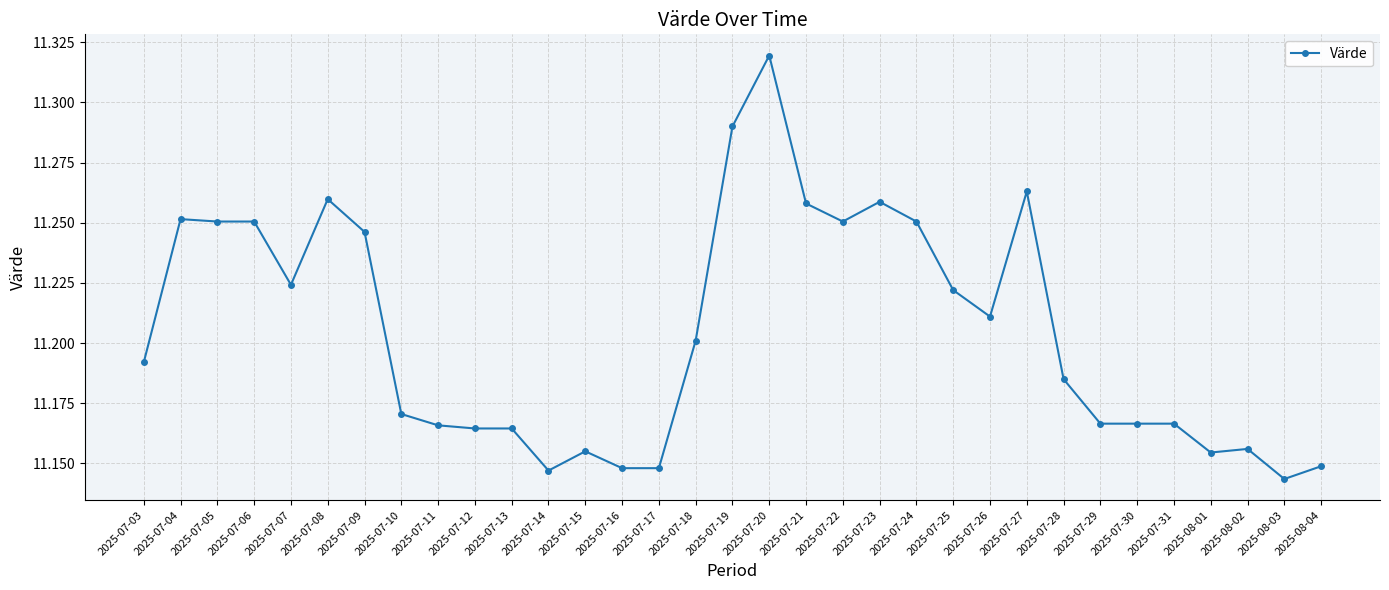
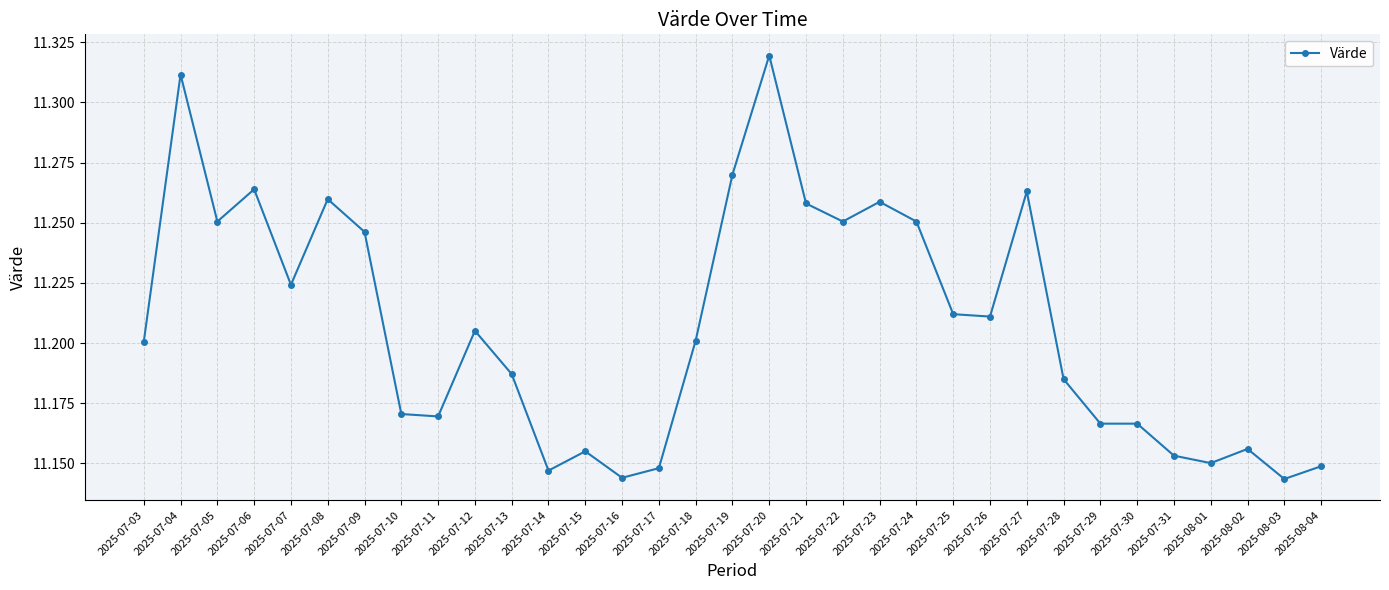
  {
-   "2025-07-03": 11.192,
-   "2025-07-04": 11.252,
+   "2025-07-03": 11.201,
+   "2025-07-04": 11.312,
    "2025-07-05": 11.251,
-   "2025-07-06": 11.251,
+   "2025-07-06": 11.264,
    "2025-07-07": 11.224,
    "2025-07-08": 11.260,
    "2025-07-09": 11.246,
    "2025-07-10": 11.171,
-   "2025-07-11": 11.166,
-   "2025-07-12": 11.165,
-   "2025-07-13": 11.165,
+   "2025-07-11": 11.170,
+   "2025-07-12": 11.205,
+   "2025-07-13": 11.187,
    "2025-07-14": 11.147,
    "2025-07-15": 11.155,
-   "2025-07-16": 11.148,
+   "2025-07-16": 11.144,
    "2025-07-17": 11.148,
    "2025-07-18": 11.201,
-   "2025-07-19": 11.29,
+   "2025-07-19": 11.27,
    "2025-07-20": 11.320,
    "2025-07-21": 11.258,
    "2025-07-22": 11.251,
    "2025-07-23": 11.259,
    "2025-07-24": 11.251,
-   "2025-07-25": 11.222,
+   "2025-07-25": 11.212,
    "2025-07-26": 11.211,
    "2025-07-27": 11.263,
    "2025-07-28": 11.185,
    "2025-07-29": 11.167,
    "2025-07-30": 11.167,
-   "2025-07-31": 11.167,
-   "2025-08-01": 11.155,
+   "2025-07-31": 11.153,
+   "2025-08-01": 11.150,
    "2025-08-02": 11.156,
    "2025-08-03": 11.144,
    "2025-08-04": 11.149
  }
